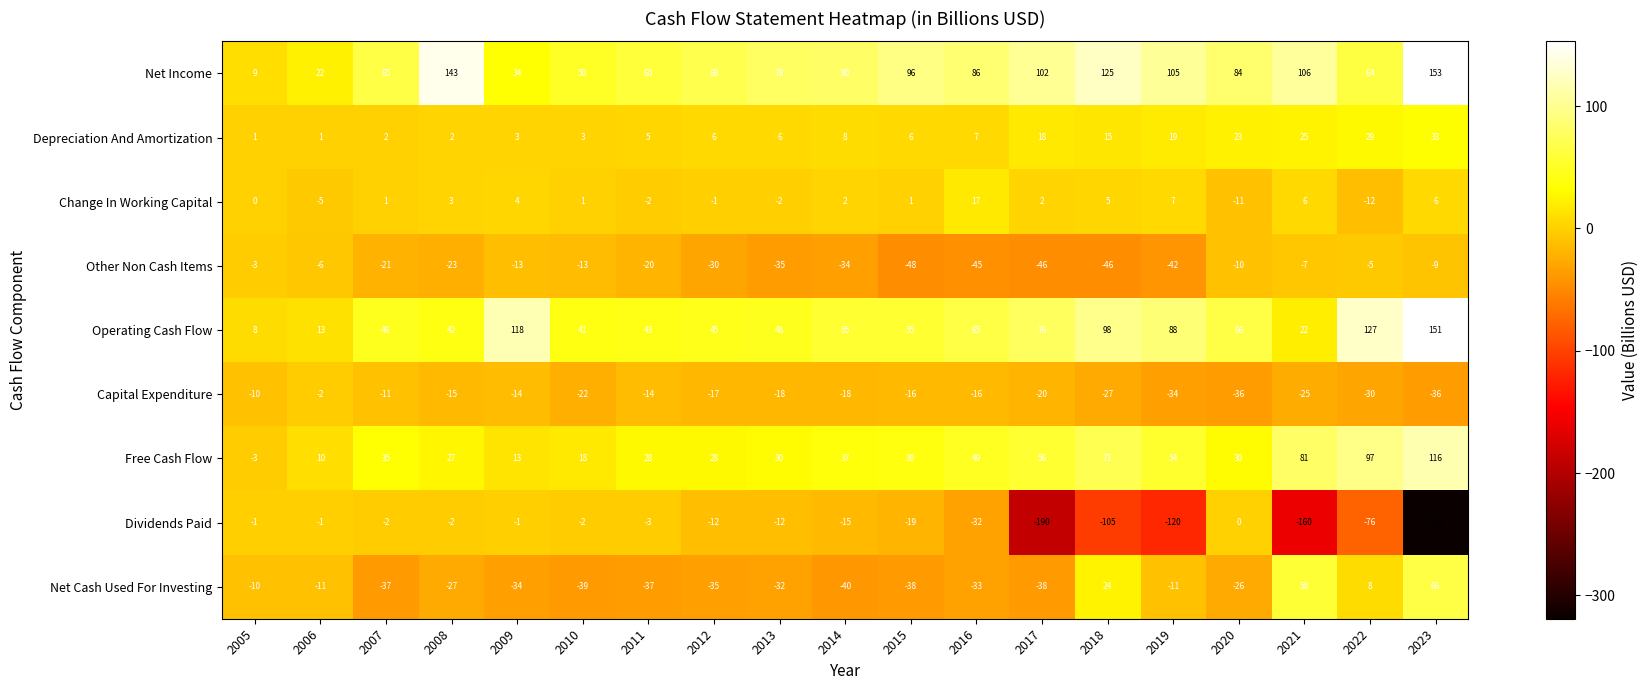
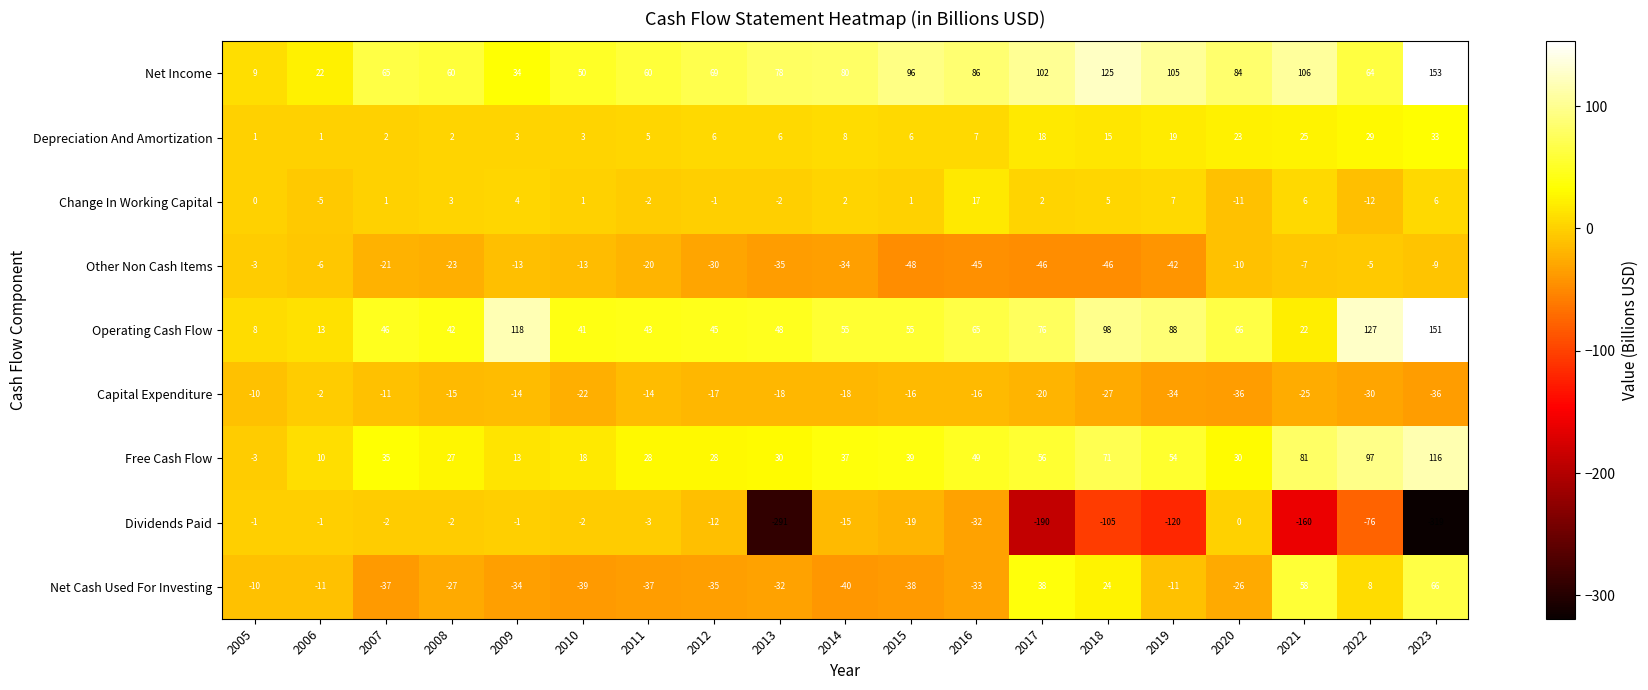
  {
    "Net Income": {
      "2005": 9,
      "2006": 22,
      "2007": 65,
-     "2008": 143,
+     "2008": 60,
      "2009": 34,
      "2010": 50,
      "2011": 60,
      "2012": 69,
      "2013": 78,
      "2014": 80,
      "2015": 96,
      "2016": 86,
      "2017": 102,
      "2018": 125,
      "2019": 105,
      "2020": 84,
      "2021": 106,
      "2022": 64,
      "2023": 153
    },
    "Depreciation And Amortization": {
      "2005": 1,
      "2006": 1,
      "2007": 2,
      "2008": 2,
      "2009": 3,
      "2010": 3,
      "2011": 5,
      "2012": 6,
      "2013": 6,
      "2014": 8,
      "2015": 6,
      "2016": 7,
      "2017": 18,
      "2018": 15,
      "2019": 19,
      "2020": 23,
      "2021": 25,
      "2022": 29,
      "2023": 33
    },
    "Change In Working Capital": {
      "2005": 0,
      "2006": -5,
      "2007": 1,
      "2008": 3,
      "2009": 4,
      "2010": 1,
      "2011": -2,
      "2012": -1,
      "2013": -2,
      "2014": 2,
      "2015": 1,
      "2016": 17,
      "2017": 2,
      "2018": 5,
      "2019": 7,
      "2020": -11,
      "2021": 6,
      "2022": -12,
      "2023": 6
    },
    "Other Non Cash Items": {
      "2005": -3,
      "2006": -6,
      "2007": -21,
      "2008": -23,
      "2009": -13,
      "2010": -13,
      "2011": -20,
      "2012": -30,
      "2013": -35,
      "2014": -34,
      "2015": -48,
      "2016": -45,
      "2017": -46,
      "2018": -46,
      "2019": -42,
      "2020": -10,
      "2021": -7,
      "2022": -5,
      "2023": -9
    },
    "Operating Cash Flow": {
      "2005": 8,
      "2006": 13,
      "2007": 46,
      "2008": 42,
      "2009": 118,
      "2010": 41,
      "2011": 43,
      "2012": 45,
      "2013": 48,
      "2014": 55,
      "2015": 55,
      "2016": 65,
      "2017": 76,
      "2018": 98,
      "2019": 88,
      "2020": 66,
      "2021": 22,
      "2022": 127,
      "2023": 151
    },
    "Capital Expenditure": {
      "2005": -10,
      "2006": -2,
      "2007": -11,
      "2008": -15,
      "2009": -14,
      "2010": -22,
      "2011": -14,
      "2012": -17,
      "2013": -18,
      "2014": -18,
      "2015": -16,
      "2016": -16,
      "2017": -20,
      "2018": -27,
      "2019": -34,
      "2020": -36,
      "2021": -25,
      "2022": -30,
      "2023": -36
    },
    "Free Cash Flow": {
      "2005": -3,
      "2006": 10,
      "2007": 35,
      "2008": 27,
      "2009": 13,
      "2010": 18,
      "2011": 28,
      "2012": 28,
      "2013": 30,
      "2014": 37,
      "2015": 39,
      "2016": 49,
      "2017": 56,
      "2018": 71,
      "2019": 54,
      "2020": 30,
      "2021": 81,
      "2022": 97,
      "2023": 116
    },
    "Dividends Paid": {
      "2005": -1,
      "2006": -1,
      "2007": -2,
      "2008": -2,
      "2009": -1,
      "2010": -2,
      "2011": -3,
      "2012": -12,
-     "2013": -12,
+     "2013": -291,
      "2014": -15,
      "2015": -19,
      "2016": -32,
      "2017": -190,
      "2018": -105,
      "2019": -120,
      "2020": 0,
      "2021": -160,
      "2022": -76
    },
    "Net Cash Used For Investing": {
      "2005": -10,
      "2006": -11,
      "2007": -37,
      "2008": -27,
      "2009": -34,
      "2010": -39,
      "2011": -37,
      "2012": -35,
      "2013": -32,
      "2014": -40,
      "2015": -38,
      "2016": -33,
-     "2017": -38,
+     "2017": 38,
      "2018": 24,
      "2019": -11,
      "2020": -26,
      "2021": 58,
      "2022": 8,
      "2023": 66
    }
  }
